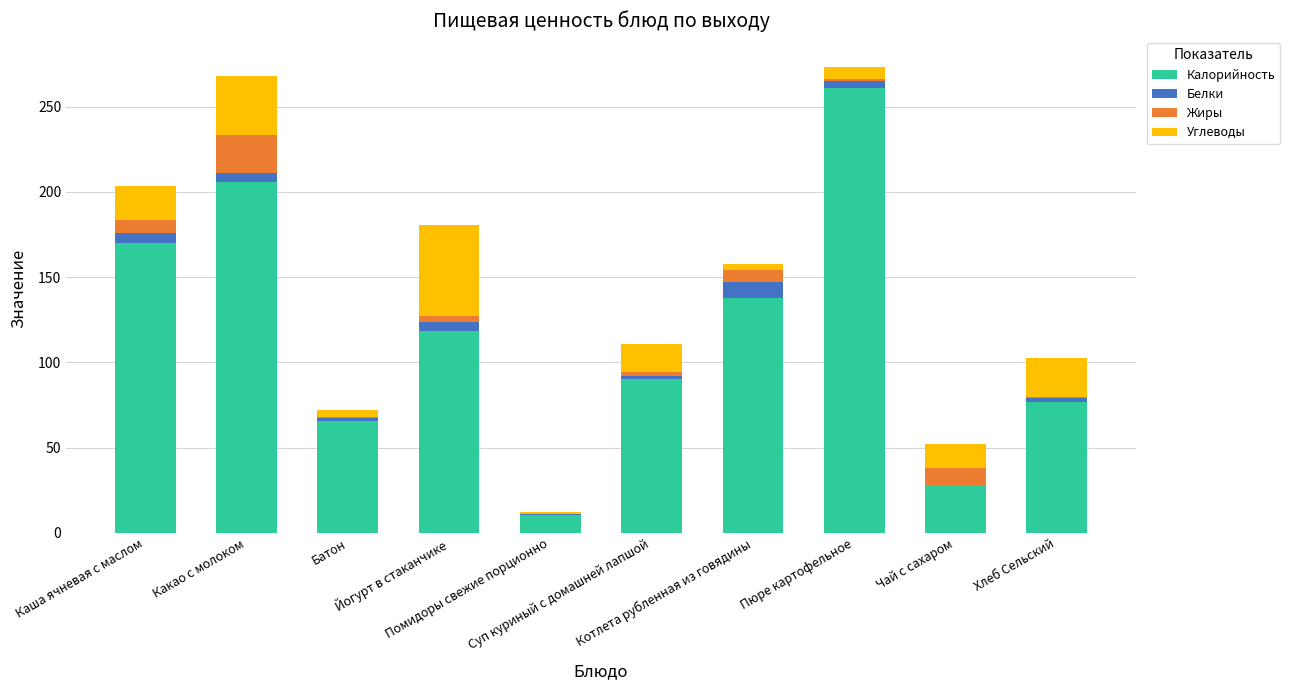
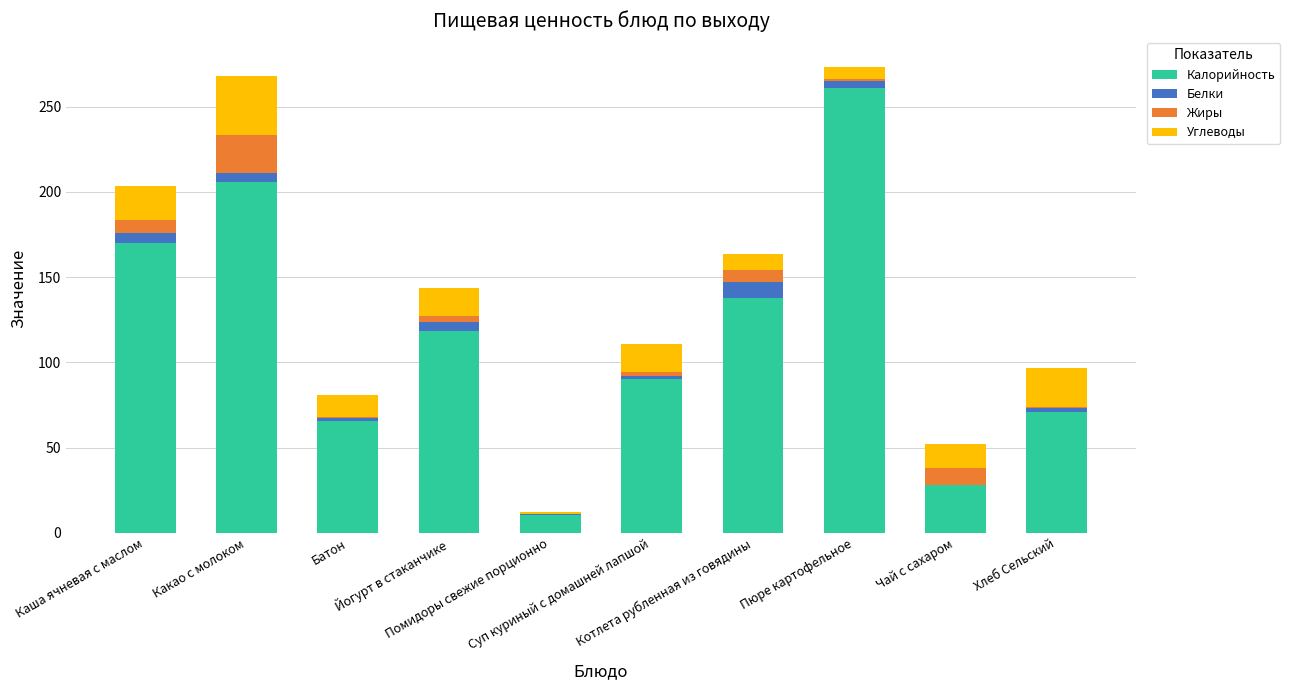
  {
    "Калорийность": {
      "Каша ячневая с маслом": 170,
      "Какао с молоком": 206,
      "Батон": 66,
      "Йогурт в стаканчике": 119,
      "Помидоры свежие порционно": 10,
      "Суп куриный с домашней лапшой": 90,
      "Котлета рубленная из говядины": 138,
      "Пюре картофельное": 261,
      "Чай с сахаром": 28,
-     "Хлеб Сельский": 77
+     "Хлеб Сельский": 71
    },
    "Белки": {
      "Каша ячневая с маслом": 6,
      "Какао с молоком": 5,
      "Батон": 2,
      "Йогурт в стаканчике": 5,
      "Суп куриный с домашней лапшой": 2,
      "Котлета рубленная из говядины": 9,
      "Пюре картофельное": 4,
      "Хлеб Сельский": 2
    },
    "Жиры": {
      "Каша ячневая с маслом": 8,
      "Какао с молоком": 22,
      "Йогурт в стаканчике": 4,
      "Суп куриный с домашней лапшой": 2,
      "Котлета рубленная из говядины": 7,
      "Чай с сахаром": 10
    },
    "Углеводы": {
      "Каша ячневая с маслом": 20,
      "Какао с молоком": 35,
-     "Батон": 4,
-     "Йогурт в стаканчике": 53,
+     "Батон": 13,
+     "Йогурт в стаканчике": 16,
      "Суп куриный с домашней лапшой": 17,
-     "Котлета рубленная из говядины": 3,
+     "Котлета рубленная из говядины": 10,
      "Пюре картофельное": 7,
      "Чай с сахаром": 14,
      "Хлеб Сельский": 23
    }
  }
